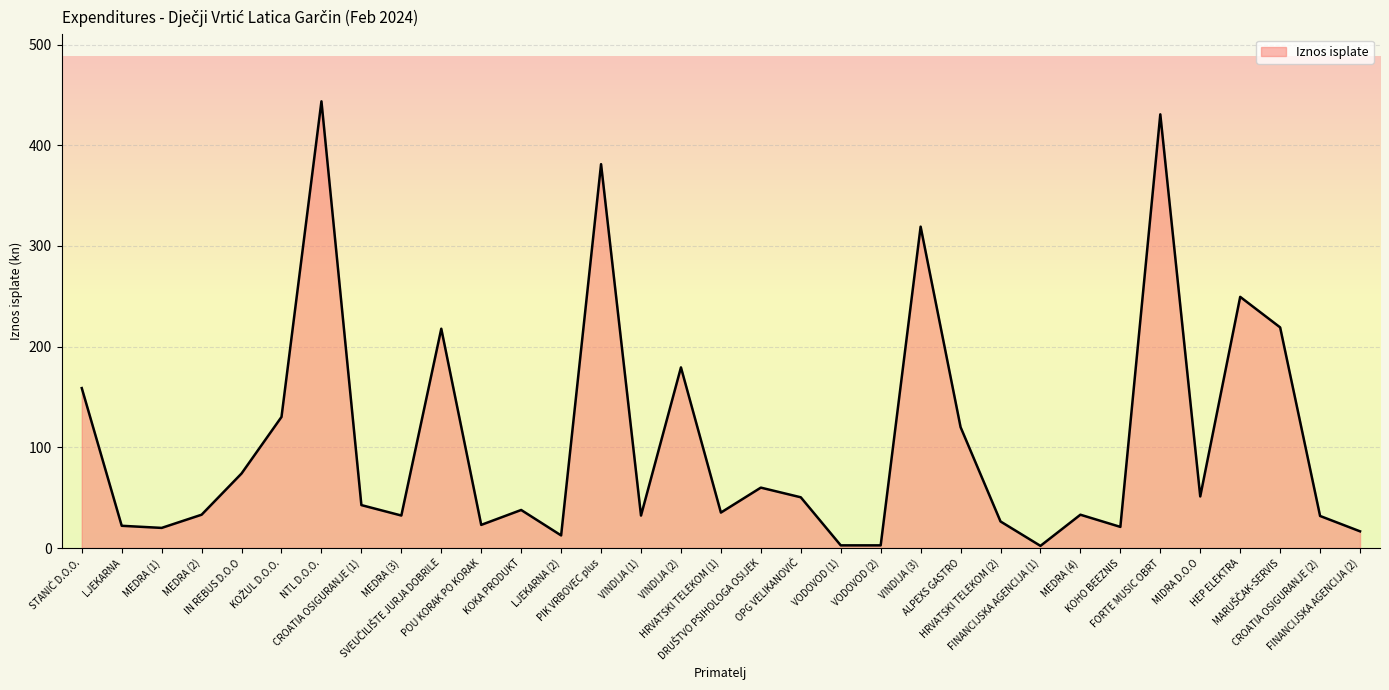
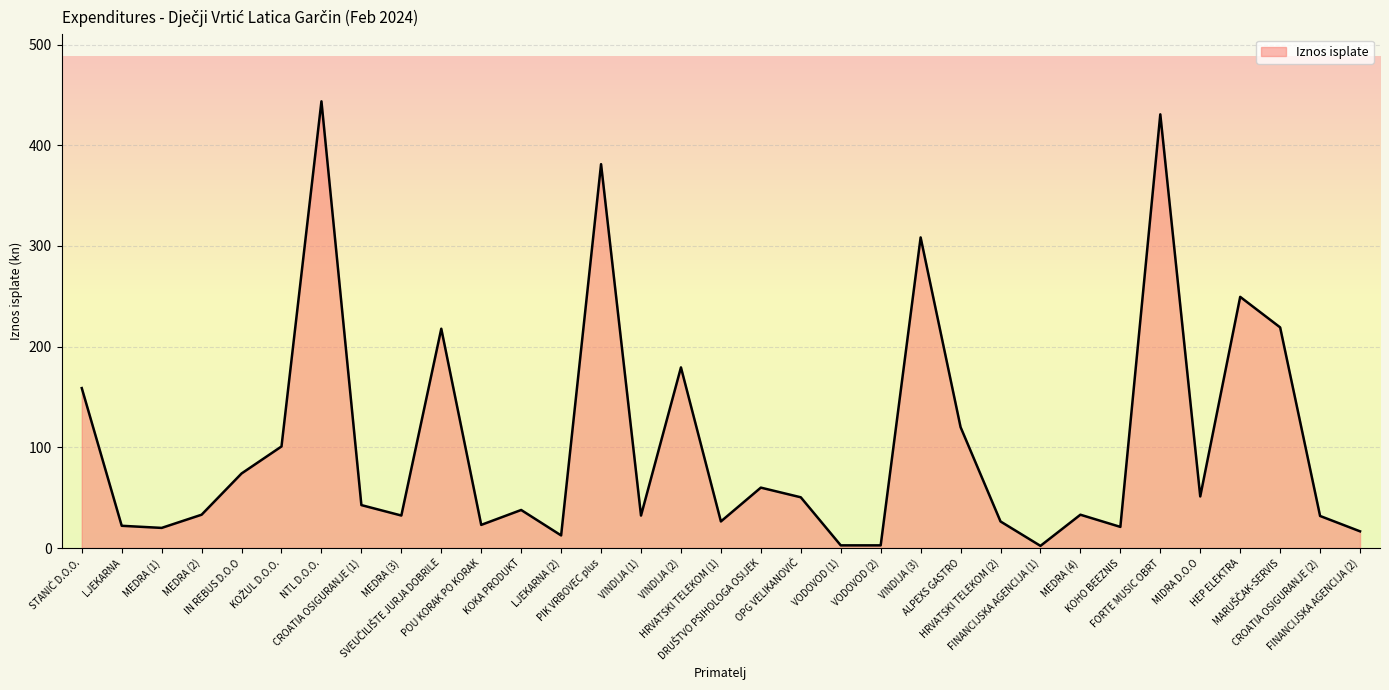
  {
    "STANIĆ D.O.O.": 159,
    "LJEKARNA": 22,
    "MEDRA (1)": 20,
    "MEDRA (2)": 33,
    "IN REBUS D.O.O": 74,
-   "KOŽUL D.O.O.": 130,
+   "KOŽUL D.O.O.": 101,
    "NTL D.O.O.": 444,
    "CROATIA OSIGURANJE (1)": 43,
    "MEDRA (3)": 32,
    "SVEUČILIŠTE JURJA DOBRILE": 218,
    "POU KORAK PO KORAK": 23,
    "KOKA PRODUKT": 38,
    "LJEKARNA (2)": 13,
    "PIK VRBOVEC plus": 381,
    "VINDIJA (1)": 32,
    "VINDIJA (2)": 179,
-   "HRVATSKI TELEKOM (1)": 35,
+   "HRVATSKI TELEKOM (1)": 26,
    "DRUŠTVO PSIHOLOGA OSIJEK": 60,
    "OPG VELIKANOVIĆ": 50,
    "VODOVOD (1)": 3,
    "VODOVOD (2)": 3,
-   "VINDIJA (3)": 319,
+   "VINDIJA (3)": 308,
    "ALPEXS GASTRO": 120,
    "HRVATSKI TELEKOM (2)": 26,
    "FINANCIJSKA AGENCIJA (1)": 2,
    "MEDRA (4)": 33,
    "KOHO BEEZNIS": 21,
    "FORTE MUSIC OBRT": 431,
    "MIDRA D.O.O": 51,
    "HEP ELEKTRA": 249,
    "MARUŠČAK-SERVIS": 219,
    "CROATIA OSIGURANJE (2)": 32,
    "FINANCIJSKA AGENCIJA (2)": 17
  }
